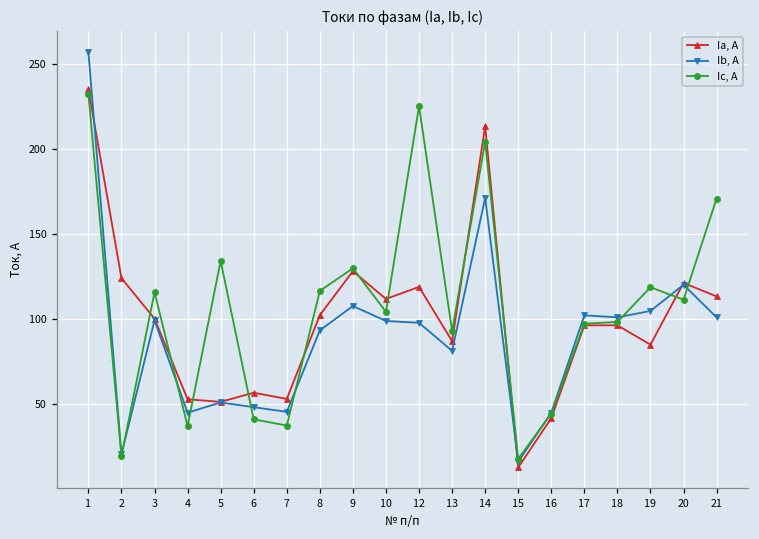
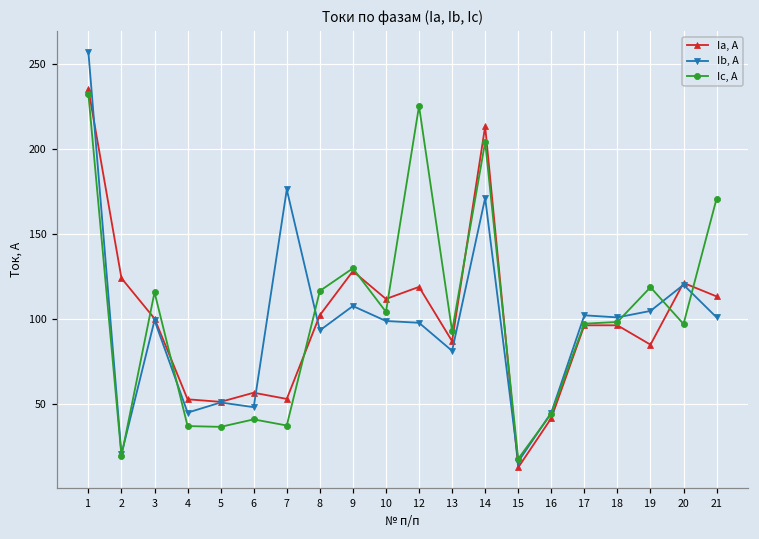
  {
    "Ia, А": {
      "1": 235,
      "2": 124,
      "4": 52,
      "6": 56,
      "7": 53,
      "8": 102,
      "9": 128,
      "10": 112,
      "12": 119,
      "13": 87,
      "14": 213,
      "15": 12,
      "16": 41,
      "18": 96,
      "19": 85,
      "21": 113
    },
    "Ib, А": {
      "1": 257,
      "4": 45,
      "6": 48,
-     "7": 45,
+     "7": 176,
      "8": 93,
      "9": 107,
      "10": 99,
      "12": 98,
      "13": 81,
      "14": 171,
      "15": 16,
      "17": 102,
      "18": 101,
      "19": 105,
      "21": 101
    },
    "Ic, А": {
      "1": 232,
      "3": 116,
      "4": 37,
-     "5": 134,
+     "5": 36,
      "6": 41,
      "7": 37,
      "8": 116,
      "9": 130,
      "10": 104,
      "12": 225,
      "13": 93,
      "14": 204,
      "15": 17,
      "18": 98,
      "19": 118,
-     "20": 111,
+     "20": 97,
      "21": 171
    }
  }
